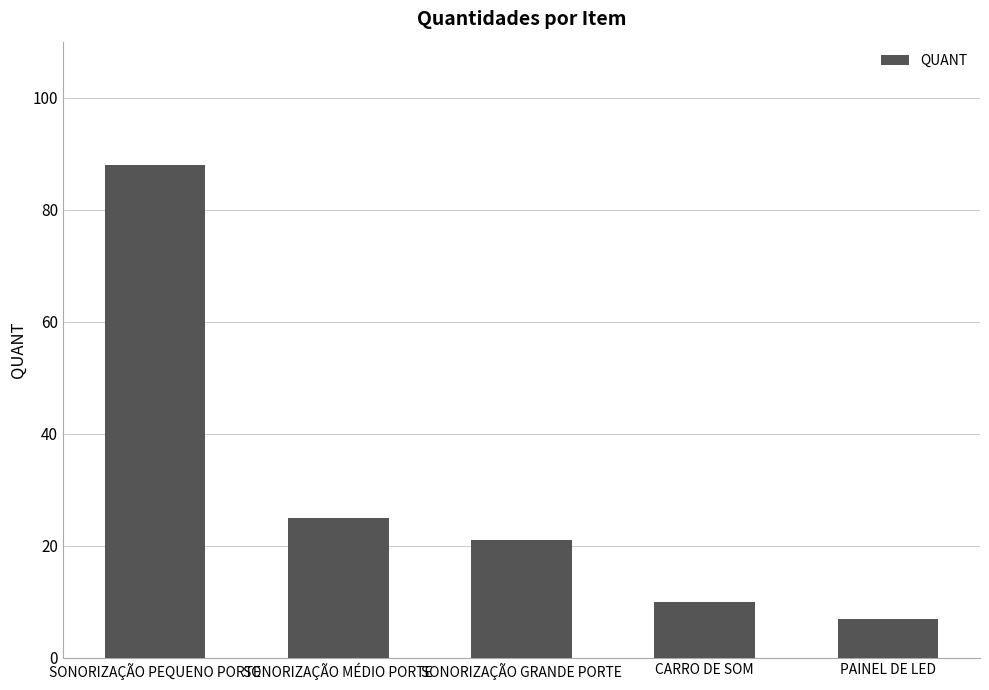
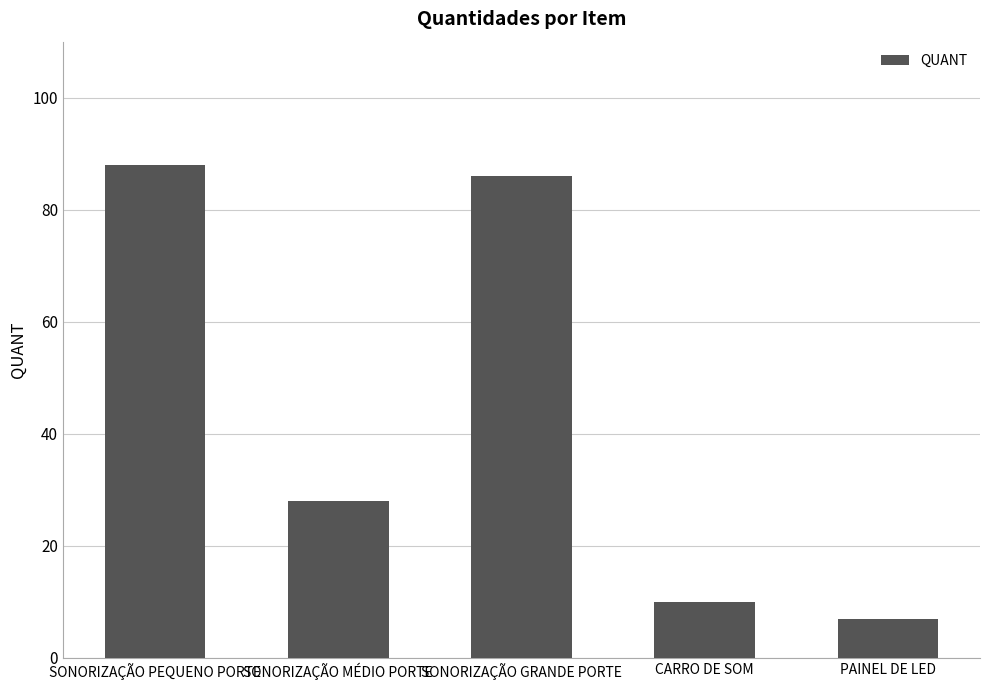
  {
    "SONORIZAÇÃO PEQUENO PORTE": 88,
-   "SONORIZAÇÃO MÉDIO PORTE": 25,
-   "SONORIZAÇÃO GRANDE PORTE": 21,
+   "SONORIZAÇÃO MÉDIO PORTE": 28,
+   "SONORIZAÇÃO GRANDE PORTE": 86,
    "CARRO DE SOM": 10,
    "PAINEL DE LED": 7
  }
